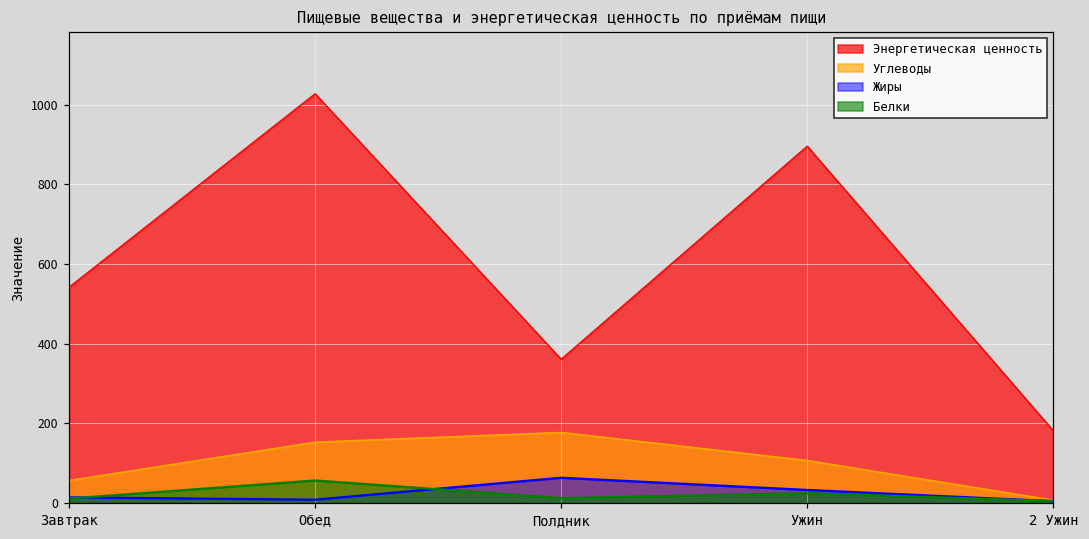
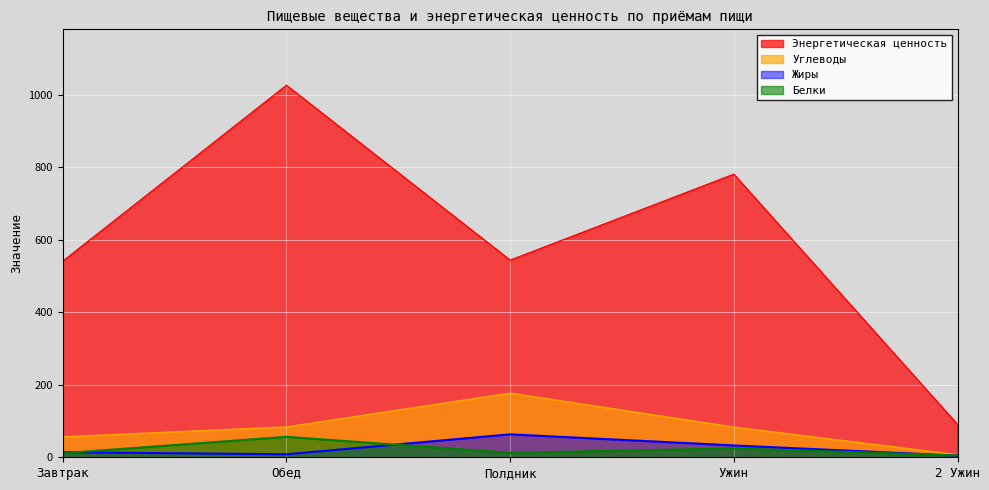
  {
    "Энергетическая ценность": {
      "Завтрак": 540,
      "Обед": 1030,
-     "Полдник": 360,
-     "Ужин": 900,
-     "2 Ужин": 180
+     "Полдник": 540,
+     "Ужин": 780,
+     "2 Ужин": 90
    },
    "Углеводы": {
      "Завтрак": 60,
-     "Обед": 150,
+     "Обед": 80,
      "Полдник": 180,
-     "Ужин": 110
+     "Ужин": 80
    },
    "Жиры": {
      "Обед": 10,
      "Полдник": 60,
      "Ужин": 30
    },
    "Белки": {
      "Обед": 60,
      "Полдник": 10,
      "Ужин": 20
    }
  }
